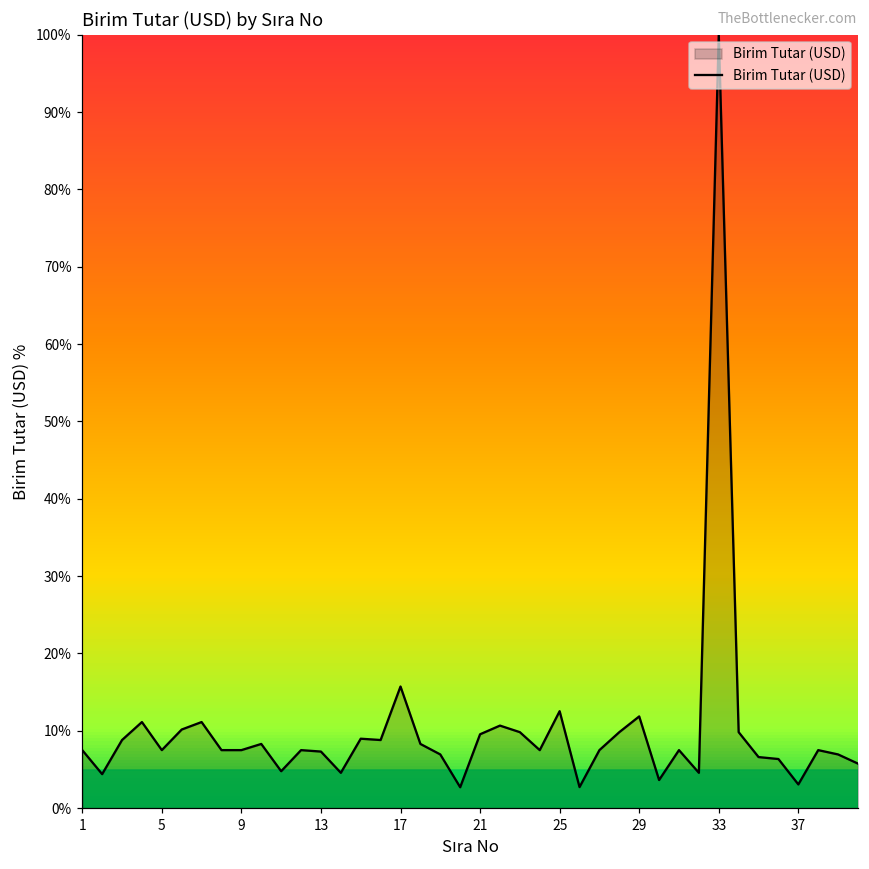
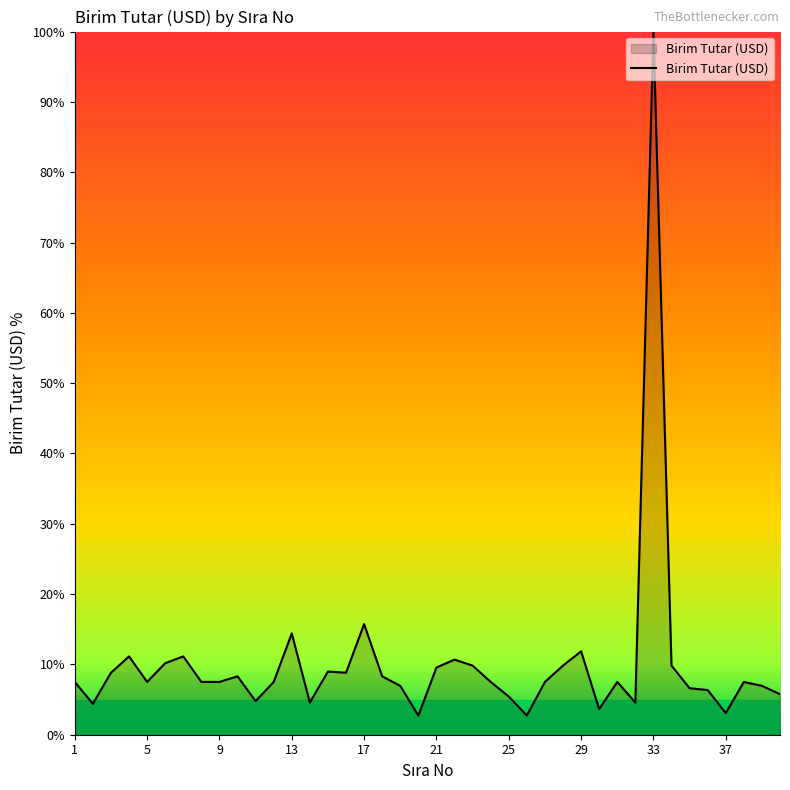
  {
    "1": "8%",
    "5": "8%",
    "9": "8%",
-   "13": "7%",
+   "13": "14%",
    "17": "16%",
    "21": "10%",
-   "25": "13%",
+   "25": "5%",
    "29": "12%",
    "33": "100%"
  }
